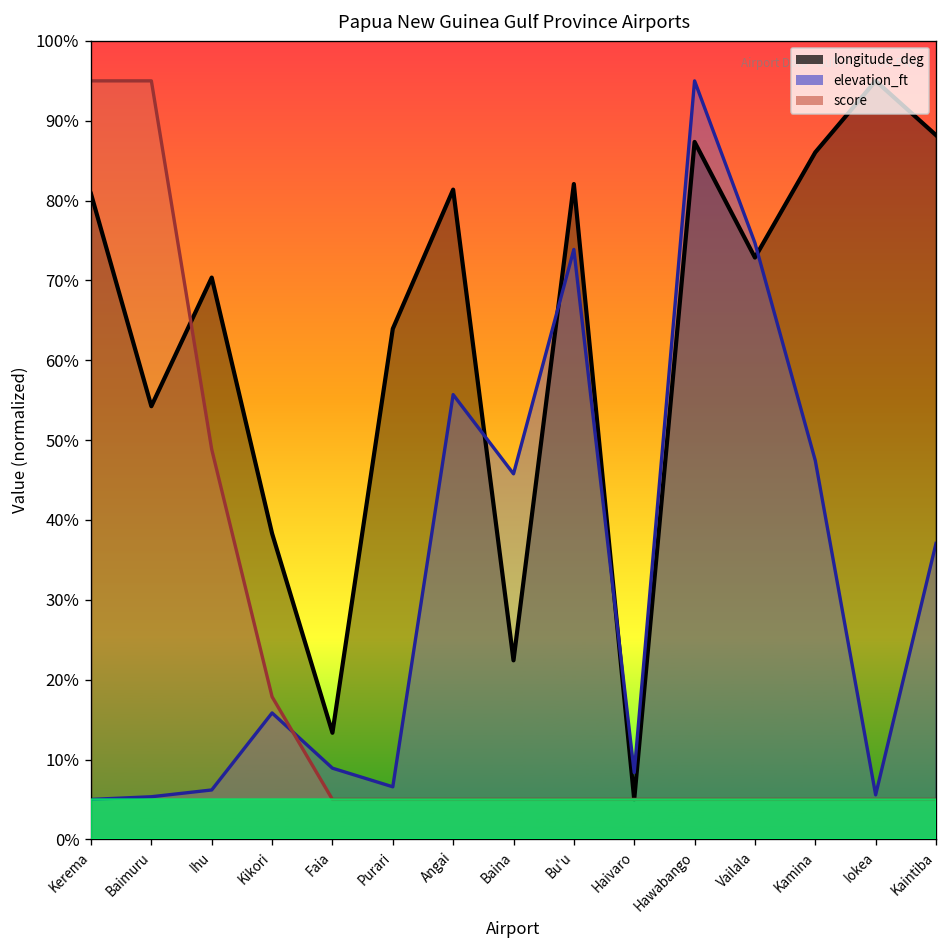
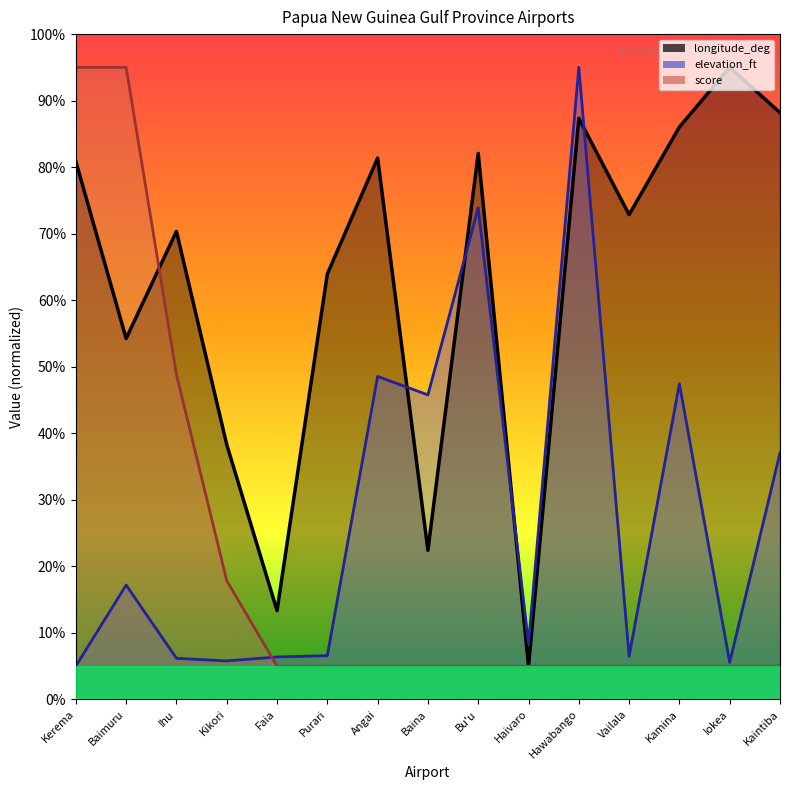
  {
    "longitude_deg": {
      "Kerema": "81%",
      "Baimuru": "54%",
      "Ihu": "70%",
      "Kikori": "38%",
      "Faia": "13%",
      "Purari": "64%",
      "Angai": "81%",
      "Baina": "22%",
      "Bu'u": "82%",
      "Hawabango": "87%",
      "Vailala": "73%",
      "Kamina": "86%",
      "Kaintiba": "88%"
    },
    "elevation_ft": {
-     "Baimuru": "5%",
+     "Baimuru": "17%",
      "Ihu": "6%",
-     "Kikori": "16%",
-     "Faia": "9%",
+     "Kikori": "6%",
+     "Faia": "6%",
      "Purari": "7%",
-     "Angai": "56%",
+     "Angai": "49%",
      "Baina": "46%",
      "Bu'u": "74%",
      "Haivaro": "8%",
      "Hawabango": "95%",
-     "Vailala": "75%",
+     "Vailala": "6%",
      "Kamina": "47%",
      "Iokea": "6%",
      "Kaintiba": "37%"
    },
    "score": {
      "Kerema": "95%",
      "Baimuru": "95%",
      "Ihu": "49%",
      "Kikori": "18%"
    }
  }
